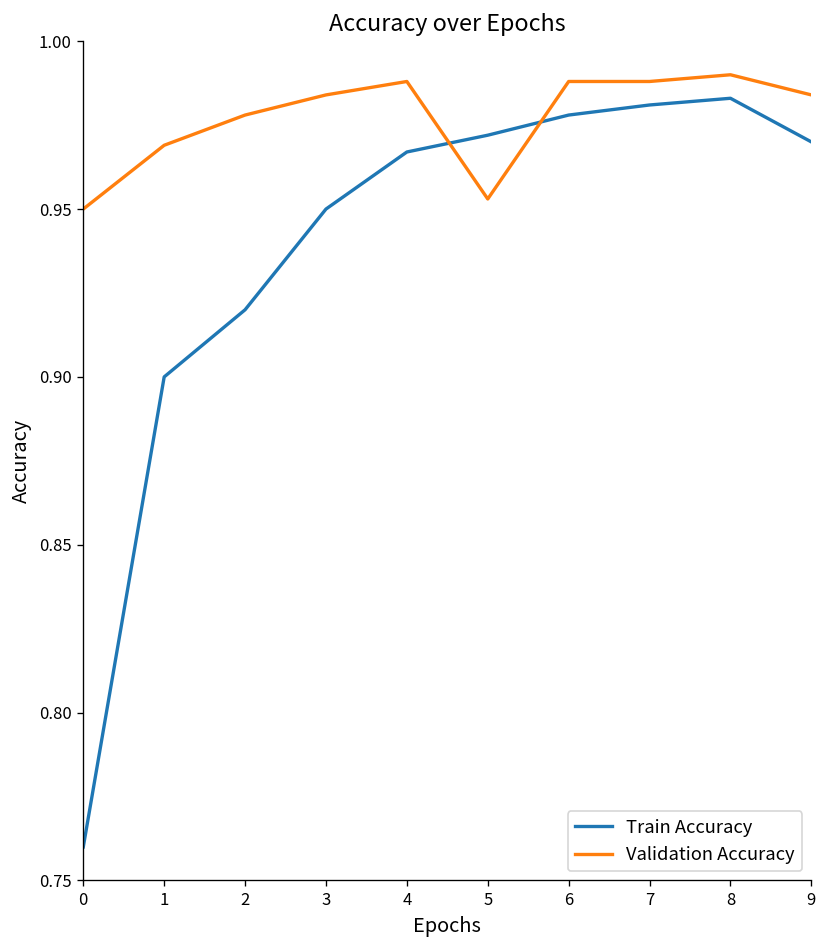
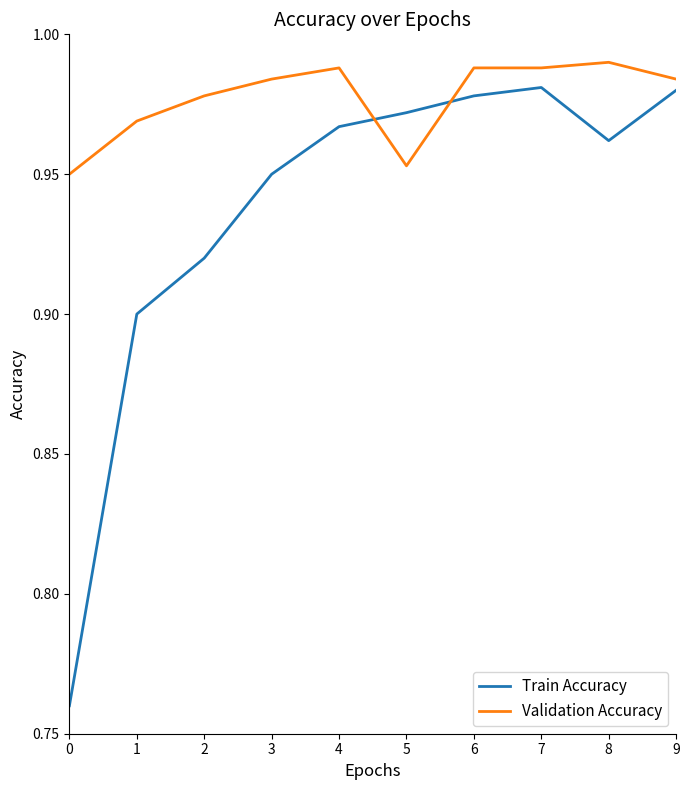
  {
    "Train Accuracy": {
      "0": 0.760,
      "1": 0.900,
      "2": 0.920,
      "3": 0.950,
      "4": 0.967,
      "5": 0.972,
      "6": 0.978,
      "7": 0.981,
-     "8": 0.983,
-     "9": 0.97
+     "8": 0.962,
+     "9": 0.98
    },
    "Validation Accuracy": {
      "0": 0.950,
      "1": 0.969,
      "2": 0.978,
      "3": 0.984,
      "4": 0.988,
      "5": 0.953,
      "6": 0.988,
      "7": 0.988,
      "8": 0.990,
      "9": 0.984
    }
  }
